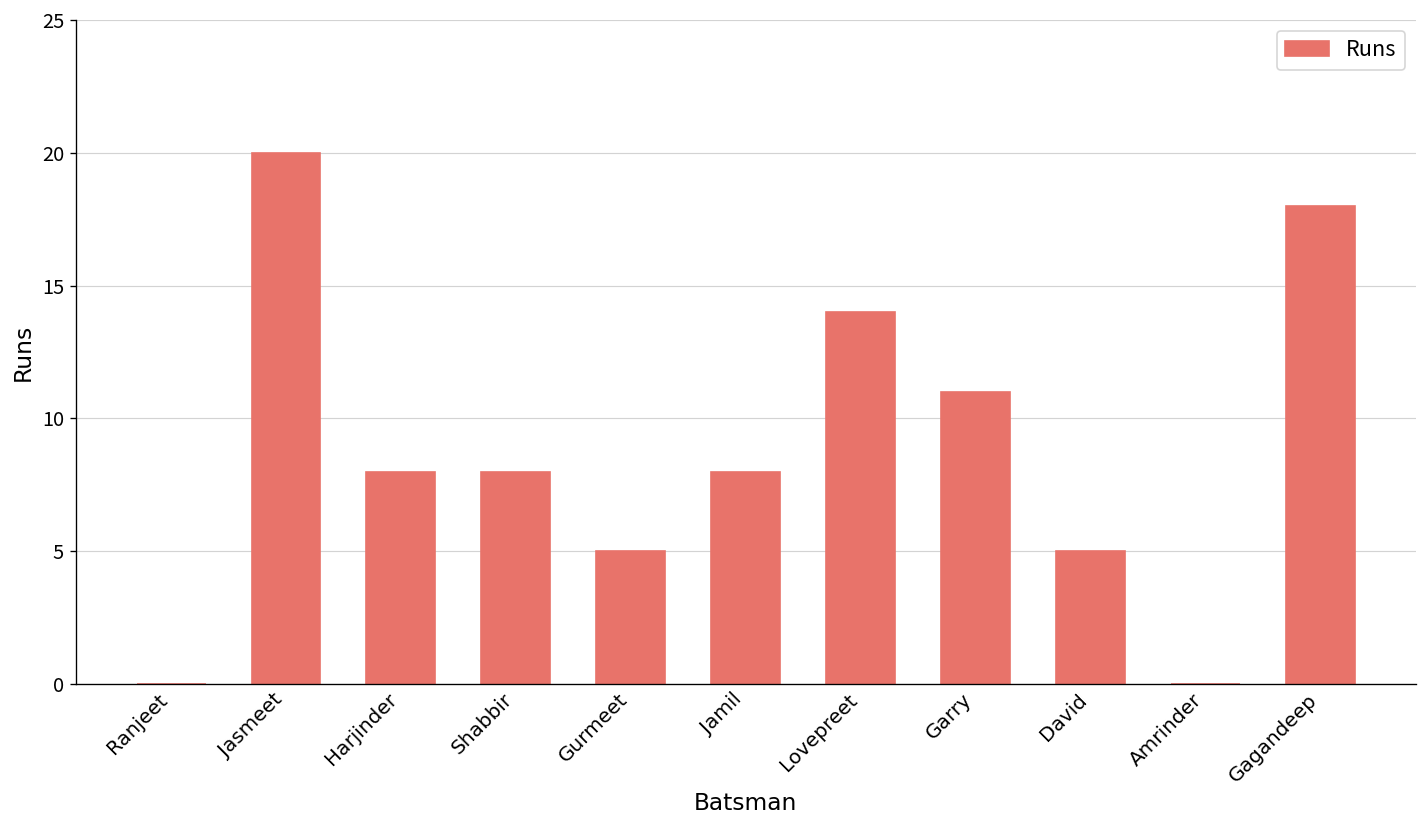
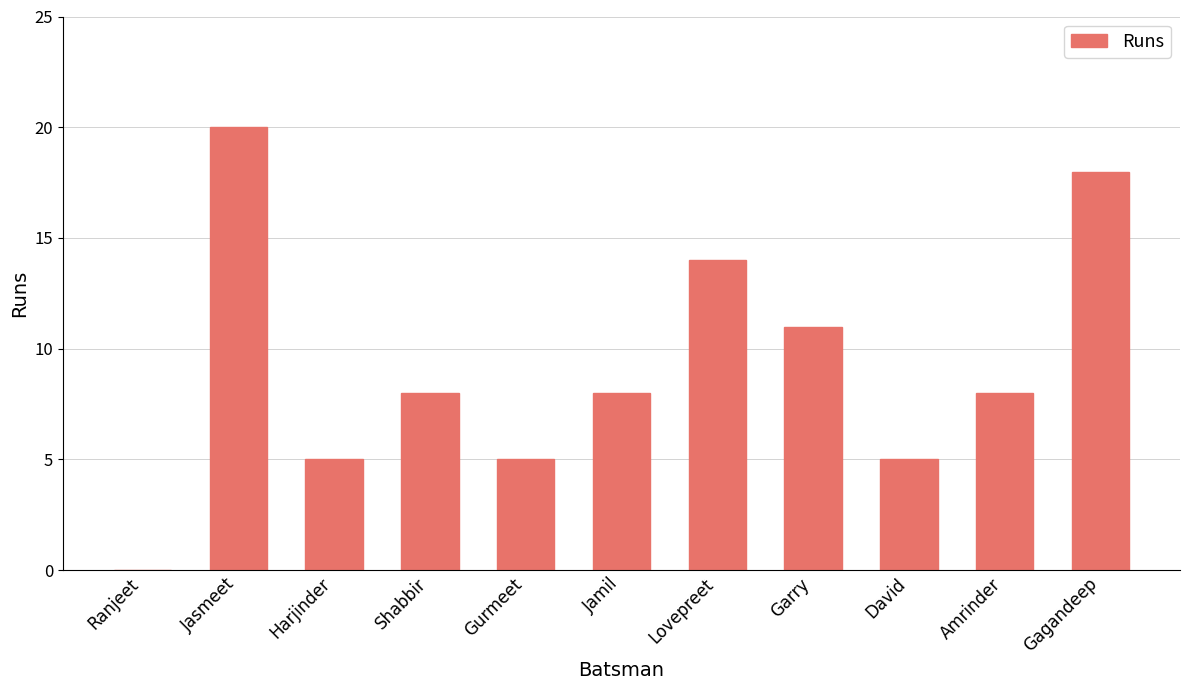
  {
    "Ranjeet": 0,
    "Jasmeet": 20,
-   "Harjinder": 8,
+   "Harjinder": 5,
    "Shabbir": 8,
    "Gurmeet": 5,
    "Jamil": 8,
    "Lovepreet": 14,
    "Garry": 11,
    "David": 5,
-   "Amrinder": 0,
+   "Amrinder": 8,
    "Gagandeep": 18
  }
